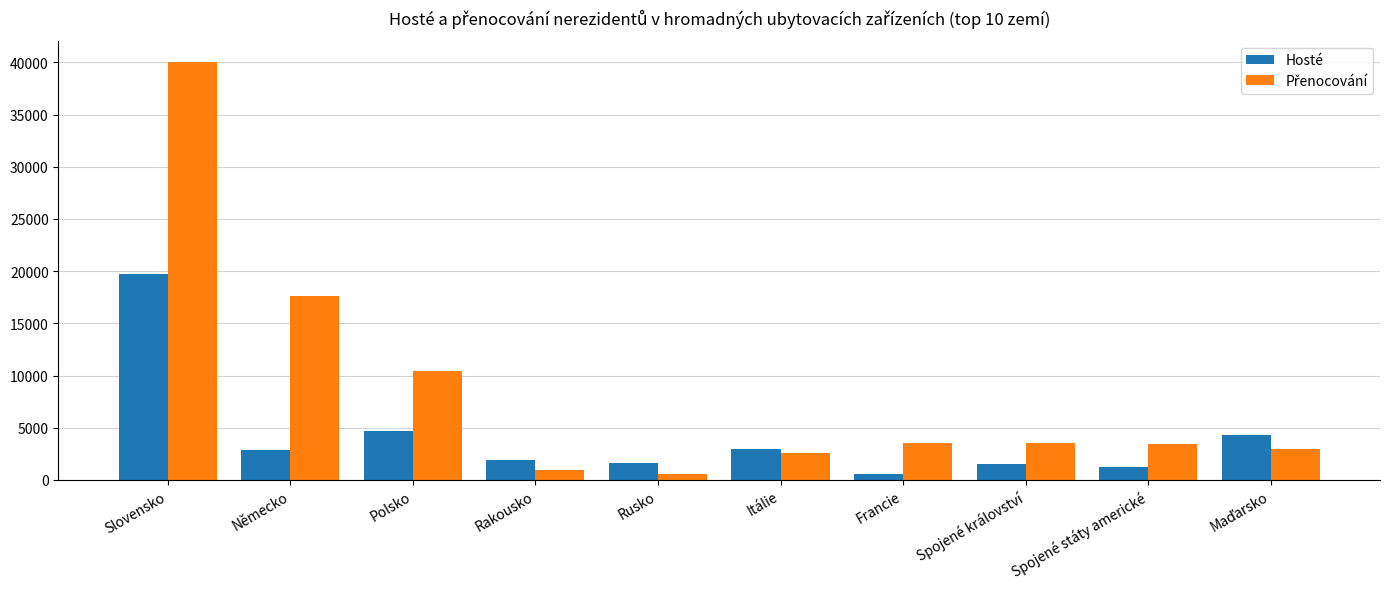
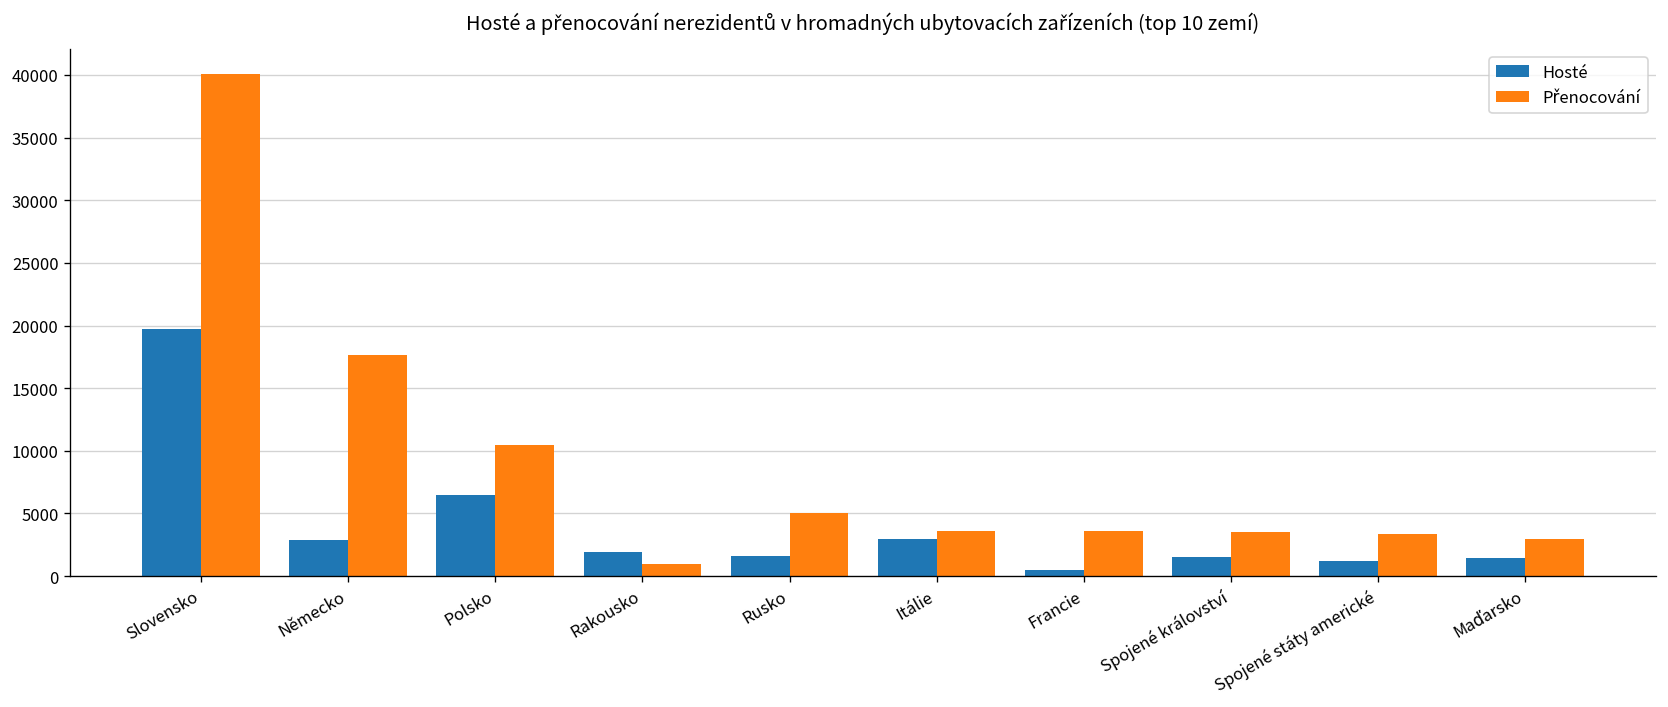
  {
    "Hosté": {
      "Slovensko": 19700,
      "Německo": 2900,
-     "Polsko": 4600,
+     "Polsko": 6500,
      "Rakousko": 1900,
      "Rusko": 1600,
      "Itálie": 2900,
      "Francie": 500,
      "Spojené království": 1500,
      "Spojené státy americké": 1200,
-     "Maďarsko": 4300
+     "Maďarsko": 1500
    },
    "Přenocování": {
      "Slovensko": 40100,
      "Německo": 17600,
      "Polsko": 10500,
      "Rakousko": 1000,
-     "Rusko": 600,
-     "Itálie": 2600,
+     "Rusko": 5000,
+     "Itálie": 3600,
      "Francie": 3600,
      "Spojené království": 3500,
      "Spojené státy americké": 3400,
      "Maďarsko": 3000
    }
  }
